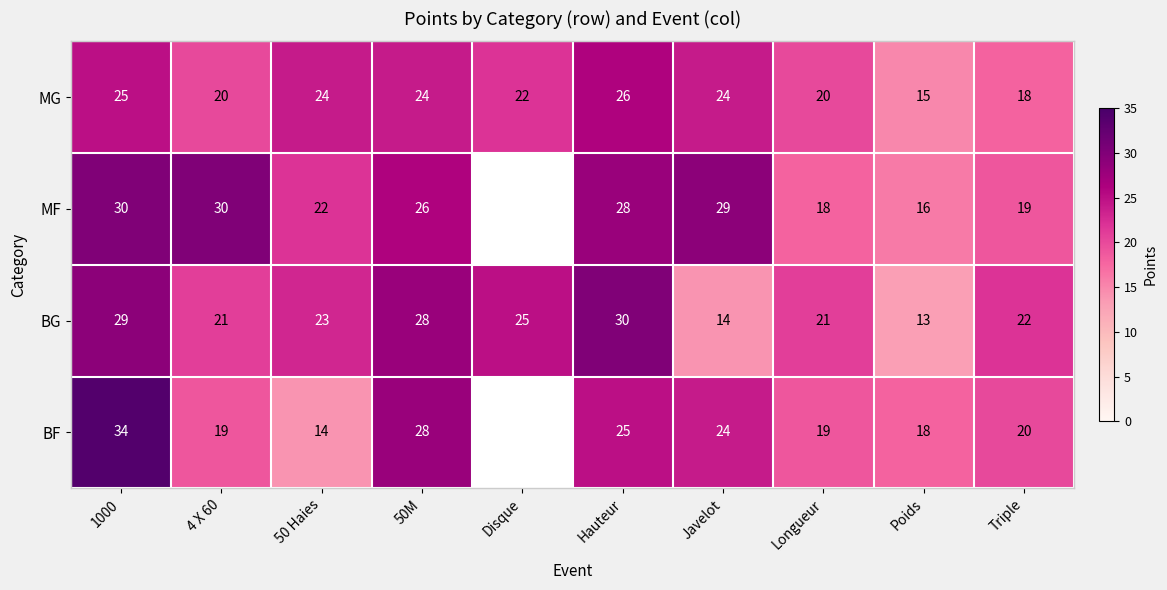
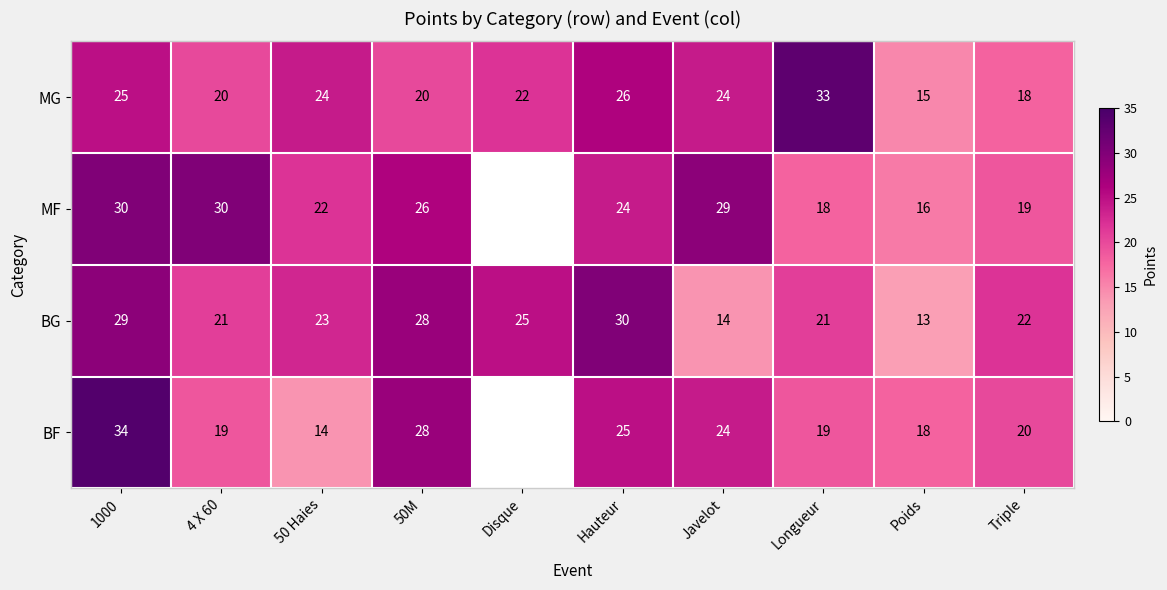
  {
    "MG": {
      "1000": 25,
      "4 X 60": 20,
      "50 Haies": 24,
-     "50M": 24,
+     "50M": 20,
      "Disque": 22,
      "Hauteur": 26,
      "Javelot": 24,
-     "Longueur": 20,
+     "Longueur": 33,
      "Poids": 15,
      "Triple": 18
    },
    "MF": {
      "1000": 30,
      "4 X 60": 30,
      "50 Haies": 22,
      "50M": 26,
-     "Hauteur": 28,
+     "Hauteur": 24,
      "Javelot": 29,
      "Longueur": 18,
      "Poids": 16,
      "Triple": 19
    },
    "BG": {
      "1000": 29,
      "4 X 60": 21,
      "50 Haies": 23,
      "50M": 28,
      "Disque": 25,
      "Hauteur": 30,
      "Javelot": 14,
      "Longueur": 21,
      "Poids": 13,
      "Triple": 22
    },
    "BF": {
      "1000": 34,
      "4 X 60": 19,
      "50 Haies": 14,
      "50M": 28,
      "Hauteur": 25,
      "Javelot": 24,
      "Longueur": 19,
      "Poids": 18,
      "Triple": 20
    }
  }
